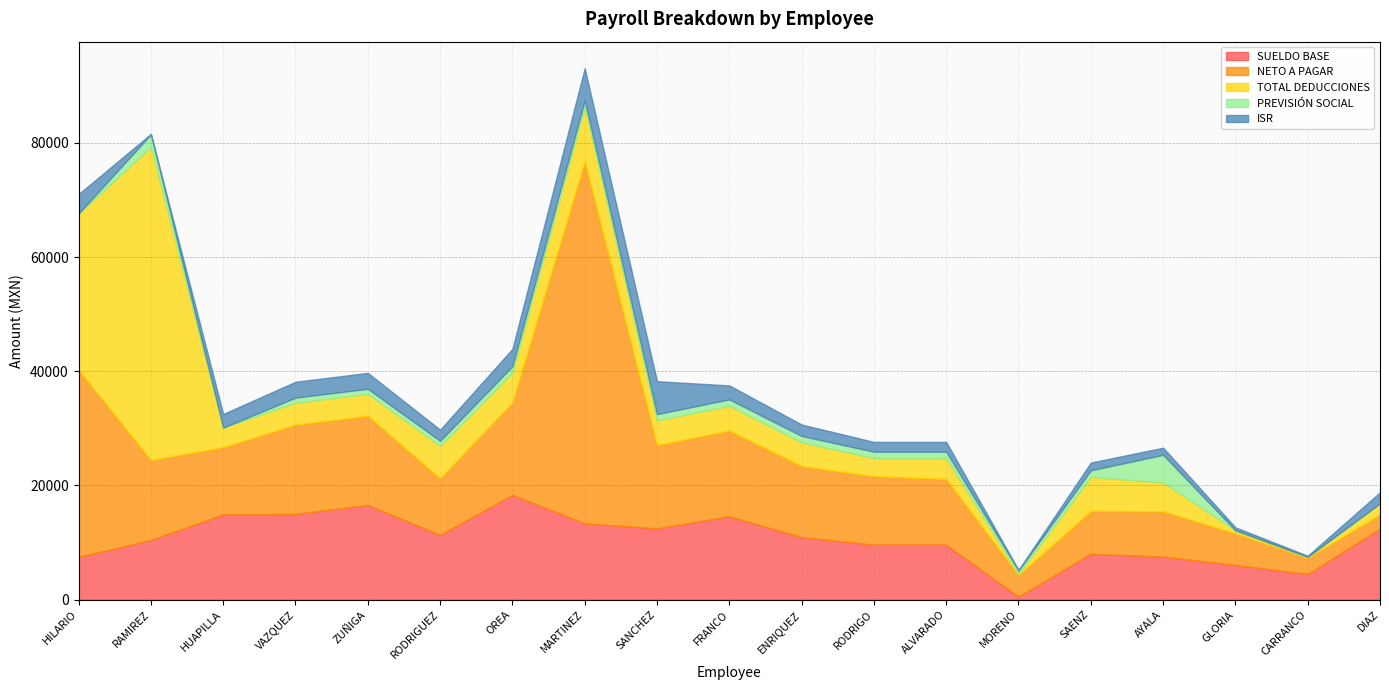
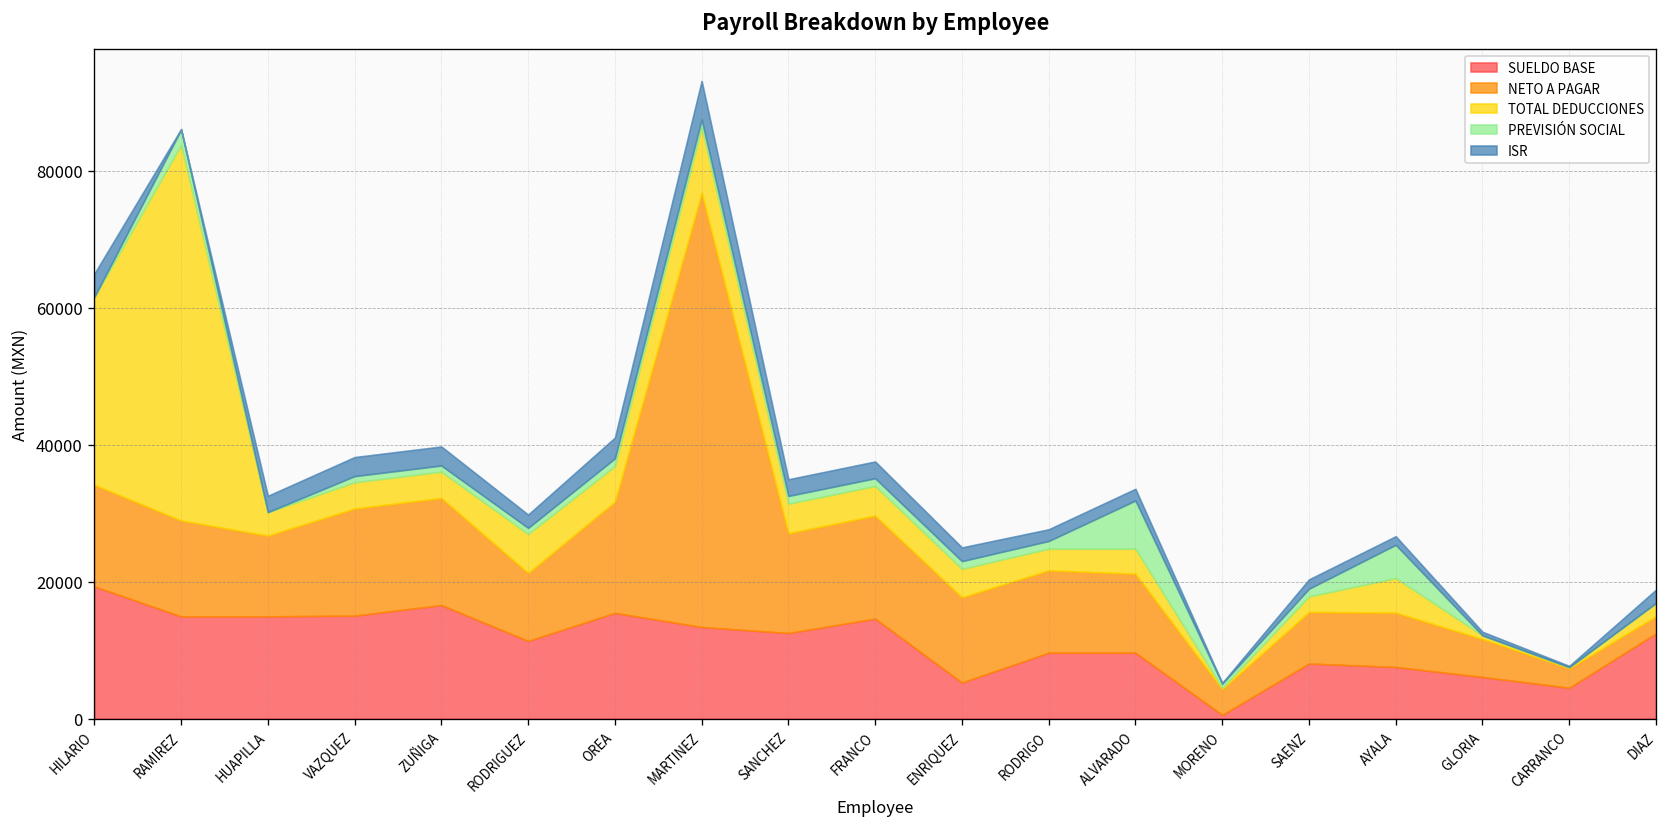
  {
    "SUELDO BASE": {
-     "HILARIO": 7000,
-     "RAMIREZ": 10000,
+     "HILARIO": 19000,
+     "RAMIREZ": 15000,
      "HUAPILLA": 15000,
      "VAZQUEZ": 15000,
      "ZUÑIGA": 17000,
      "RODRIGUEZ": 11000,
-     "OREA": 18000,
+     "OREA": 15000,
      "MARTINEZ": 13000,
      "SANCHEZ": 12000,
      "FRANCO": 15000,
-     "ENRIQUEZ": 11000,
+     "ENRIQUEZ": 5000,
      "RODRIGO": 10000,
      "ALVARADO": 10000,
      "MORENO": 1000,
      "SAENZ": 8000,
      "AYALA": 8000,
      "GLORIA": 6000,
      "CARRANCO": 4000,
      "DIAZ": 12000
    },
    "NETO A PAGAR": {
-     "HILARIO": 33000,
+     "HILARIO": 15000,
      "RAMIREZ": 14000,
      "HUAPILLA": 12000,
      "VAZQUEZ": 16000,
      "ZUÑIGA": 16000,
      "RODRIGUEZ": 10000,
      "OREA": 16000,
      "MARTINEZ": 63000,
      "SANCHEZ": 15000,
      "FRANCO": 15000,
      "ENRIQUEZ": 12000,
      "RODRIGO": 12000,
      "ALVARADO": 12000,
      "SAENZ": 8000,
      "AYALA": 8000,
      "GLORIA": 6000,
      "DIAZ": 3000
    },
    "TOTAL DEDUCCIONES": {
      "RAMIREZ": 55000,
      "VAZQUEZ": 4000,
      "ZUÑIGA": 4000,
      "RODRIGUEZ": 6000,
      "OREA": 5000,
      "MARTINEZ": 10000,
      "SANCHEZ": 4000,
      "FRANCO": 4000,
      "ENRIQUEZ": 4000,
      "RODRIGO": 3000,
      "ALVARADO": 4000,
-     "SAENZ": 6000,
+     "SAENZ": 2000,
      "AYALA": 5000
    },
    "PREVISIÓN SOCIAL": {
      "VAZQUEZ": 1000,
      "ZUÑIGA": 1000,
      "RODRIGUEZ": 1000,
      "OREA": 1000,
      "MARTINEZ": 1000,
      "SANCHEZ": 1000,
      "FRANCO": 1000,
      "ENRIQUEZ": 1000,
      "RODRIGO": 1000,
-     "ALVARADO": 1000,
+     "ALVARADO": 7000,
      "SAENZ": 1000,
      "AYALA": 5000
    },
    "ISR": {
      "HILARIO": 3000,
      "HUAPILLA": 2000,
      "VAZQUEZ": 3000,
      "ZUÑIGA": 3000,
      "RODRIGUEZ": 2000,
      "OREA": 3000,
      "MARTINEZ": 6000,
-     "SANCHEZ": 6000,
+     "SANCHEZ": 2000,
      "FRANCO": 2000,
      "ENRIQUEZ": 2000,
      "RODRIGO": 2000,
      "ALVARADO": 2000,
      "SAENZ": 1000,
      "AYALA": 1000,
      "GLORIA": 1000,
      "DIAZ": 2000
    }
  }
